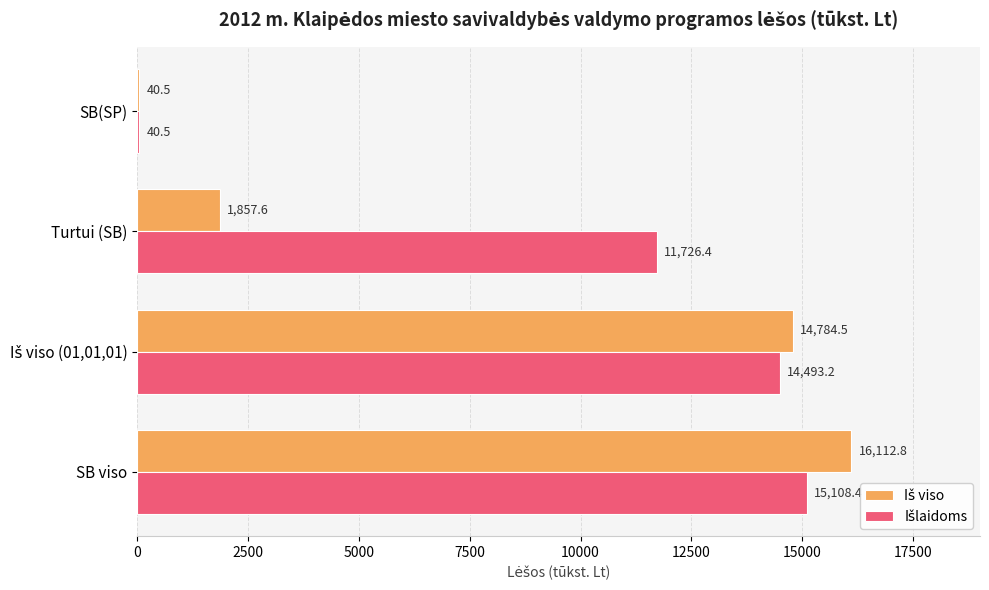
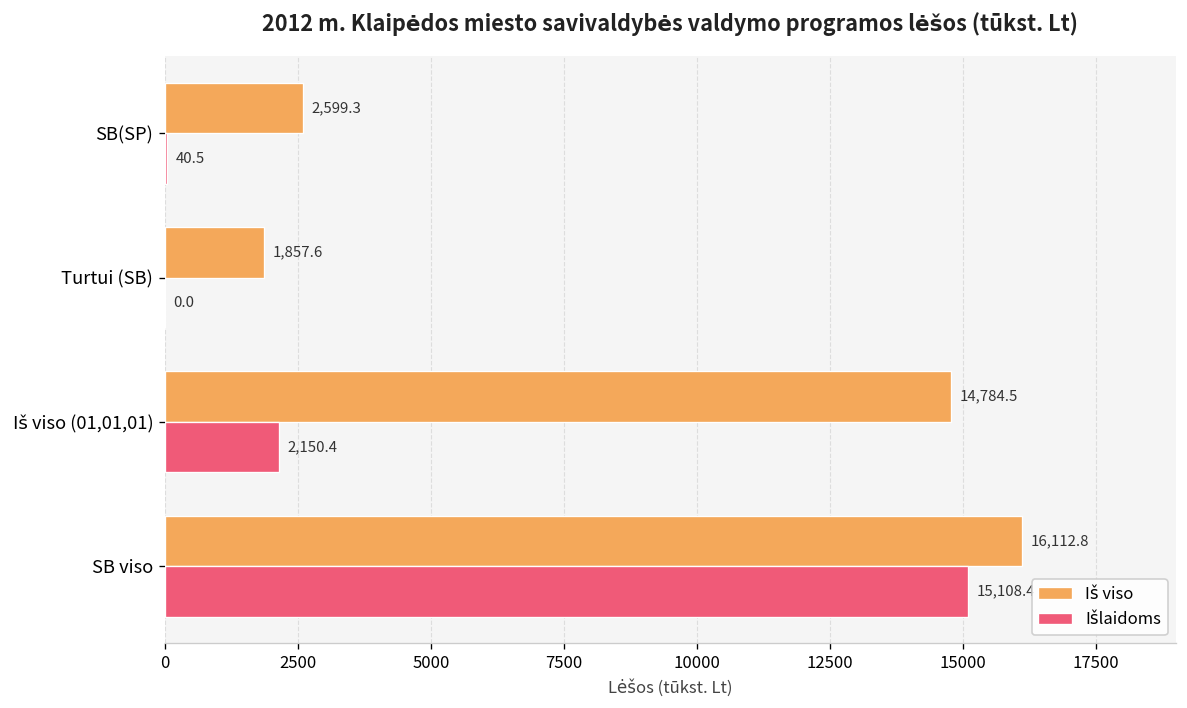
  {
    "Iš viso": {
-     "SB(SP)": "40.5",
+     "SB(SP)": "2,599.3",
      "Turtui (SB)": "1,857.6",
      "Iš viso (01,01,01)": "14,784.5",
      "SB viso": "16,112.8"
    },
    "Išlaidoms": {
      "SB(SP)": "40.5",
-     "Turtui (SB)": "11,726.4",
-     "Iš viso (01,01,01)": "14,493.2"
+     "Turtui (SB)": "0.0",
+     "Iš viso (01,01,01)": "2,150.4"
    }
  }
